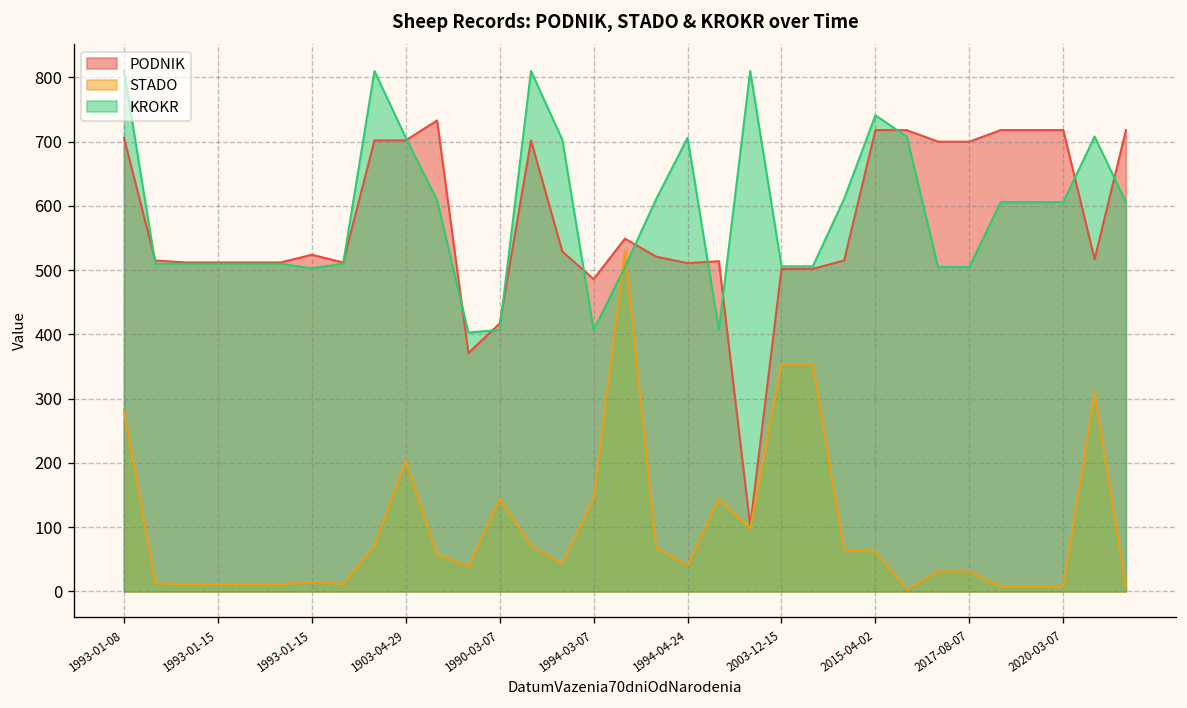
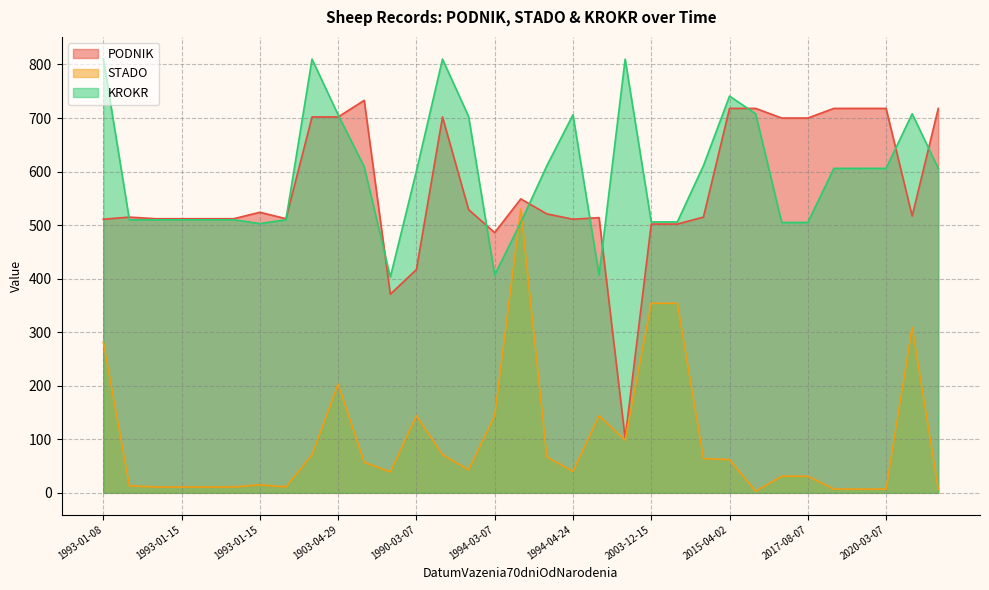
  {
    "PODNIK": {
-     "1993-01-08": 710,
+     "1993-01-08": 510,
      "1990-03-07": 420,
      "1994-03-07": 490,
      "2015-04-02": 720
    },
    "STADO": {
      "1993-01-08": 280,
      "1903-04-29": 200,
      "1990-03-07": 140,
      "1994-03-07": 140,
      "2015-04-02": 60
    },
    "KROKR": {
-     "1990-03-07": 410,
+     "1990-03-07": 600,
      "1994-03-07": 410,
      "2015-04-02": 740
    }
  }
